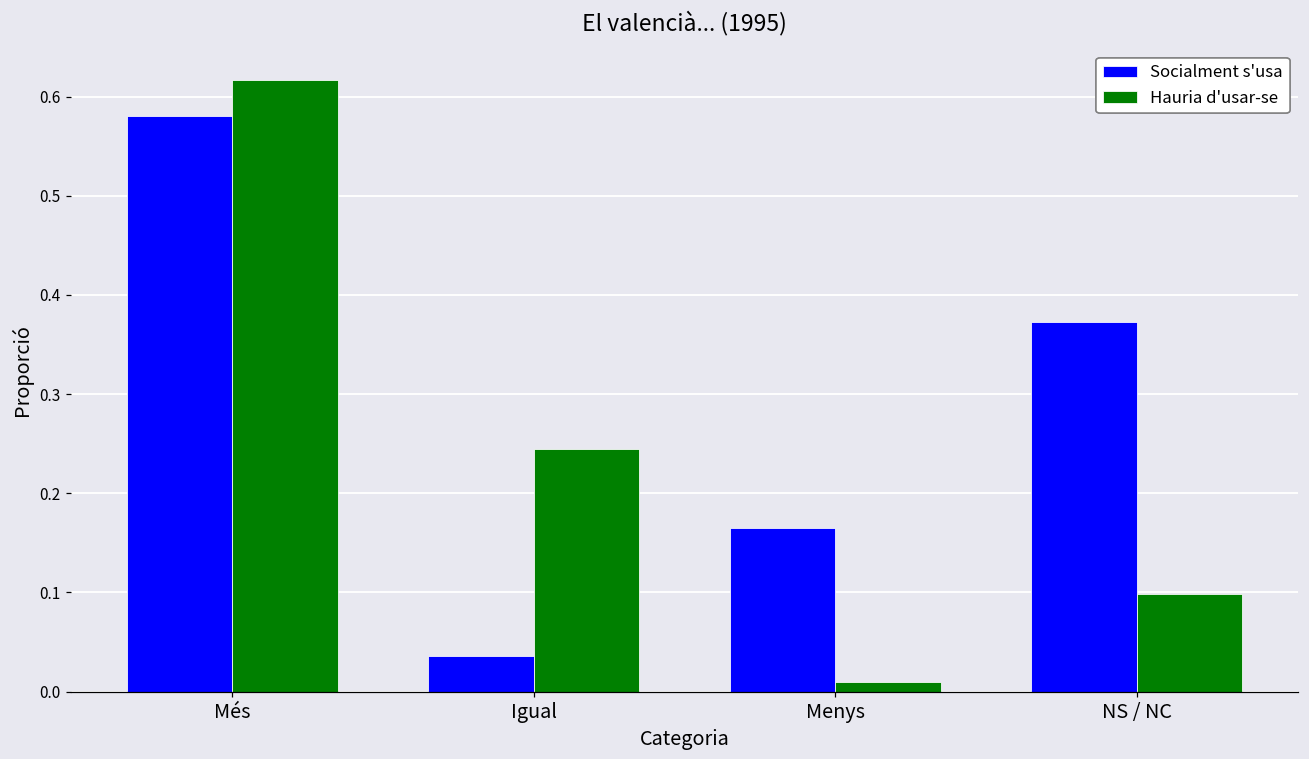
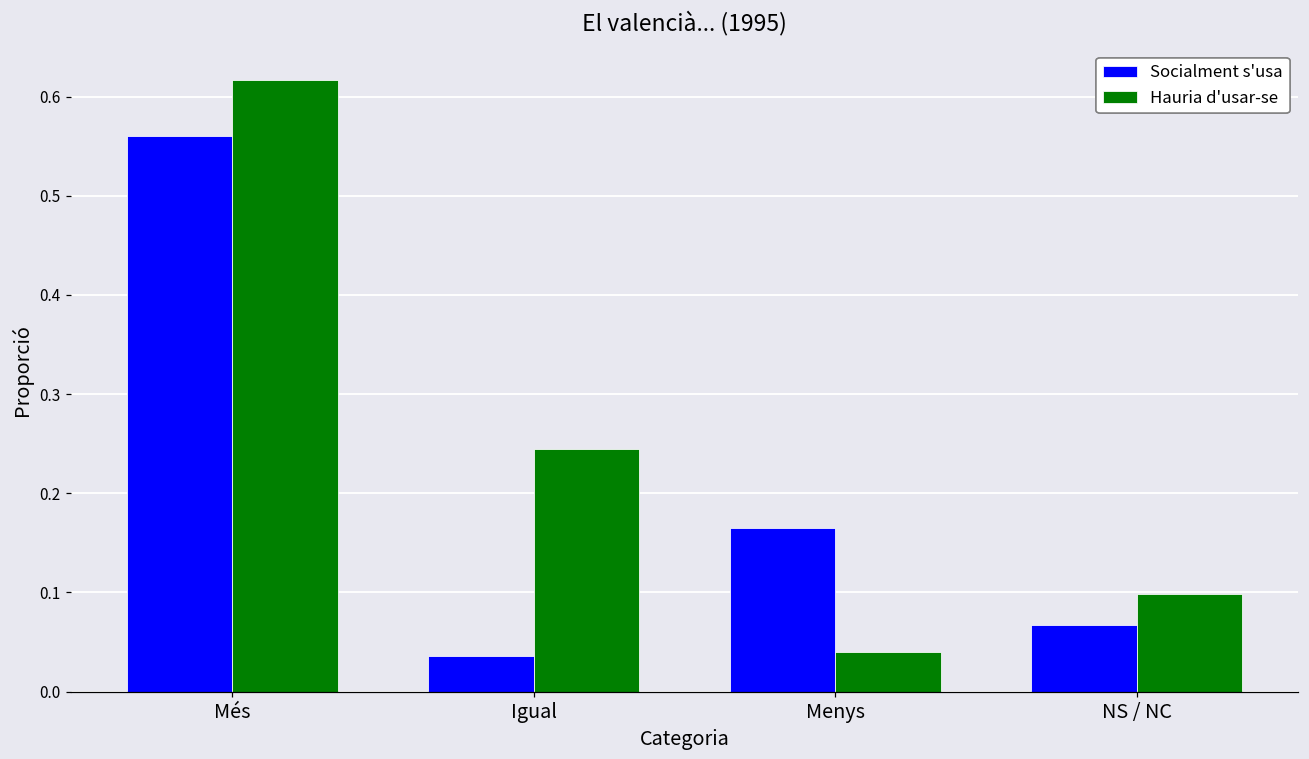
  {
    "Socialment s'usa": {
-     "Més": 0.58,
+     "Més": 0.56,
      "Igual": 0.04,
      "Menys": 0.17,
-     "NS / NC": 0.37
+     "NS / NC": 0.07
    },
    "Hauria d'usar-se": {
      "Més": 0.62,
      "Igual": 0.25,
-     "Menys": 0.01,
+     "Menys": 0.04,
      "NS / NC": 0.10
    }
  }
